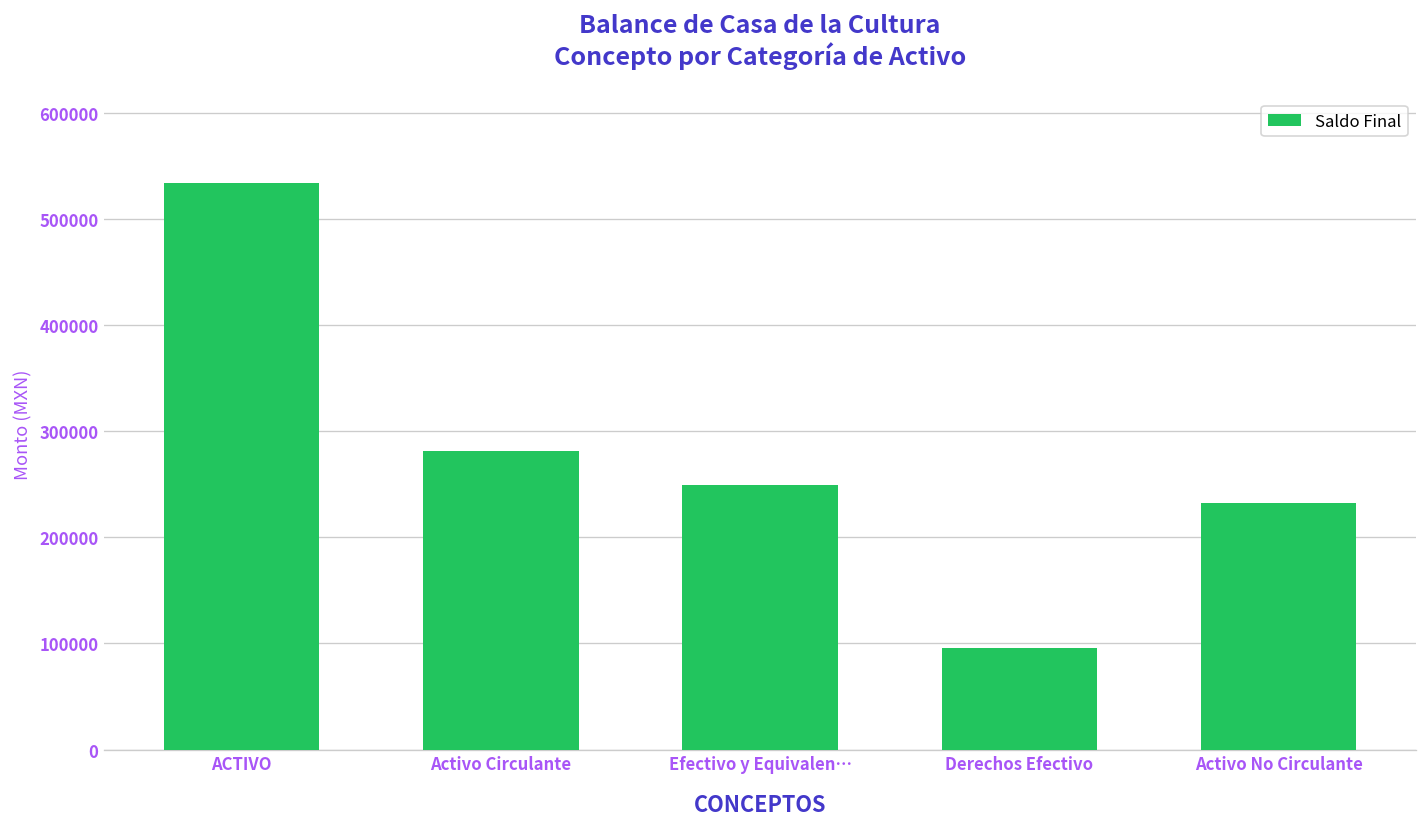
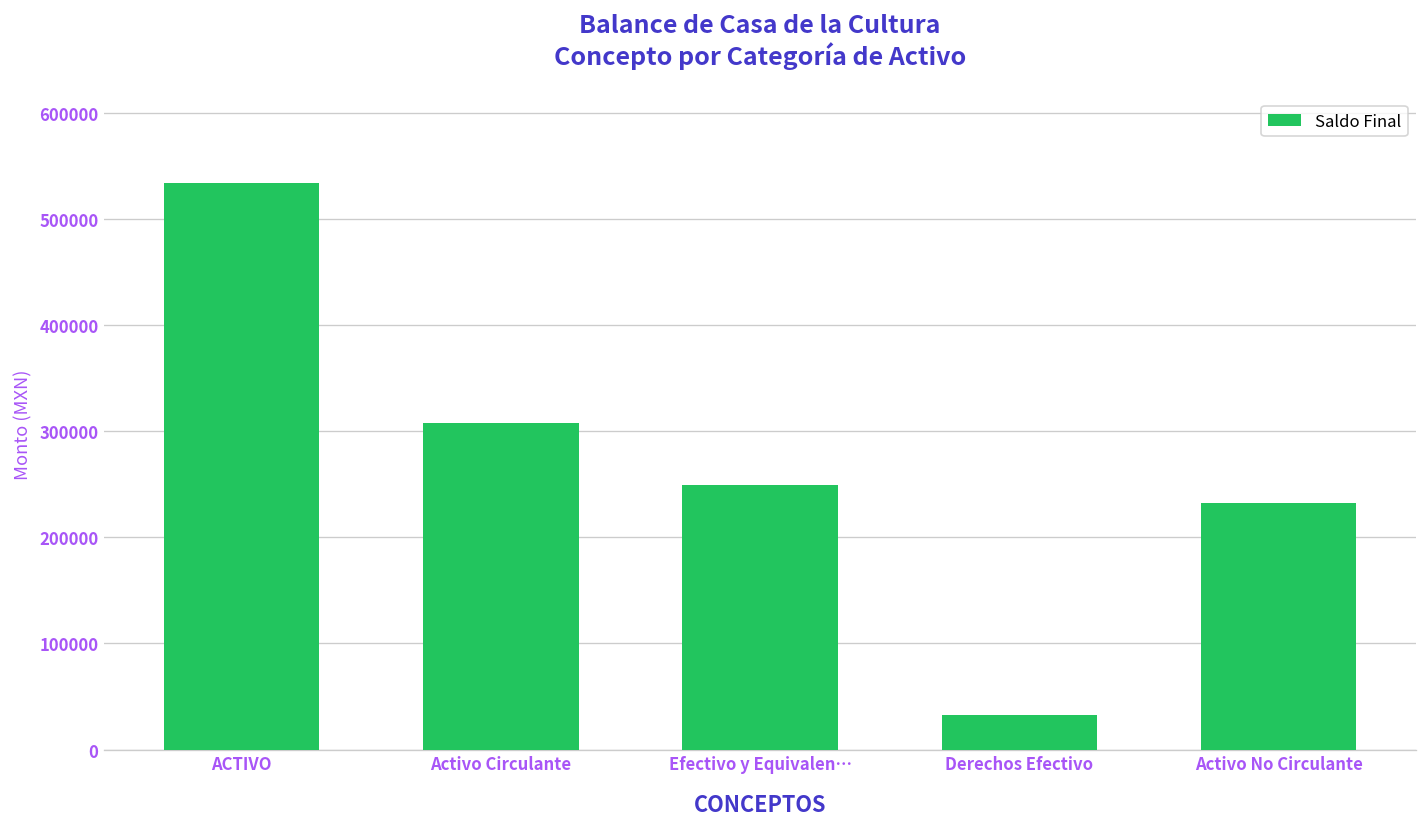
  {
    "ACTIVO": 530000,
-   "Activo Circulante": 280000,
+   "Activo Circulante": 310000,
    "Efectivo y Equivalen…": 250000,
-   "Derechos Efectivo": 100000,
+   "Derechos Efectivo": 30000,
    "Activo No Circulante": 230000
  }
